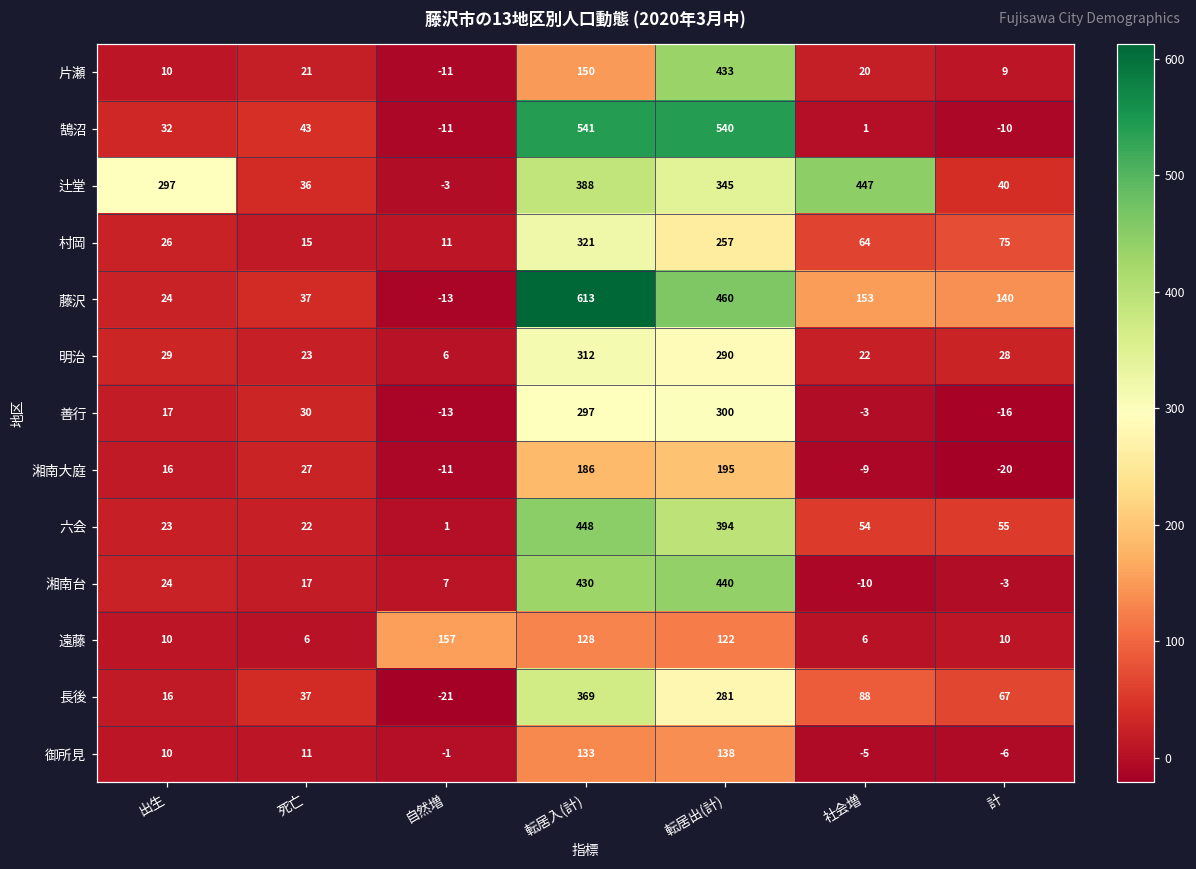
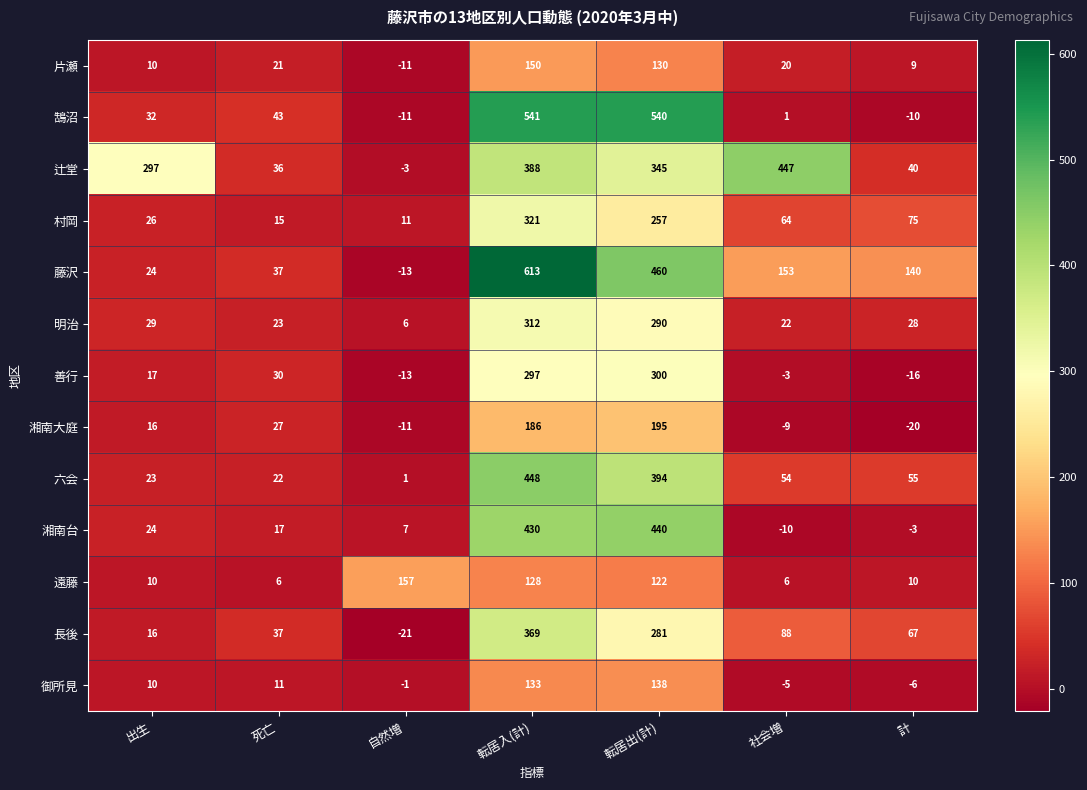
  {
    "片瀬": {
      "出生": 10,
      "死亡": 21,
      "自然増": -11,
      "転居入(計)": 150,
-     "転居出(計)": 433,
+     "転居出(計)": 130,
      "社会増": 20,
      "計": 9
    },
    "鵠沼": {
      "出生": 32,
      "死亡": 43,
      "自然増": -11,
      "転居入(計)": 541,
      "転居出(計)": 540,
      "社会増": 1,
      "計": -10
    },
    "辻堂": {
      "出生": 297,
      "死亡": 36,
      "自然増": -3,
      "転居入(計)": 388,
      "転居出(計)": 345,
      "社会増": 447,
      "計": 40
    },
    "村岡": {
      "出生": 26,
      "死亡": 15,
      "自然増": 11,
      "転居入(計)": 321,
      "転居出(計)": 257,
      "社会増": 64,
      "計": 75
    },
    "藤沢": {
      "出生": 24,
      "死亡": 37,
      "自然増": -13,
      "転居入(計)": 613,
      "転居出(計)": 460,
      "社会増": 153,
      "計": 140
    },
    "明治": {
      "出生": 29,
      "死亡": 23,
      "自然増": 6,
      "転居入(計)": 312,
      "転居出(計)": 290,
      "社会増": 22,
      "計": 28
    },
    "善行": {
      "出生": 17,
      "死亡": 30,
      "自然増": -13,
      "転居入(計)": 297,
      "転居出(計)": 300,
      "社会増": -3,
      "計": -16
    },
    "湘南大庭": {
      "出生": 16,
      "死亡": 27,
      "自然増": -11,
      "転居入(計)": 186,
      "転居出(計)": 195,
      "社会増": -9,
      "計": -20
    },
    "六会": {
      "出生": 23,
      "死亡": 22,
      "自然増": 1,
      "転居入(計)": 448,
      "転居出(計)": 394,
      "社会増": 54,
      "計": 55
    },
    "湘南台": {
      "出生": 24,
      "死亡": 17,
      "自然増": 7,
      "転居入(計)": 430,
      "転居出(計)": 440,
      "社会増": -10,
      "計": -3
    },
    "遠藤": {
      "出生": 10,
      "死亡": 6,
      "自然増": 157,
      "転居入(計)": 128,
      "転居出(計)": 122,
      "社会増": 6,
      "計": 10
    },
    "長後": {
      "出生": 16,
      "死亡": 37,
      "自然増": -21,
      "転居入(計)": 369,
      "転居出(計)": 281,
      "社会増": 88,
      "計": 67
    },
    "御所見": {
      "出生": 10,
      "死亡": 11,
      "自然増": -1,
      "転居入(計)": 133,
      "転居出(計)": 138,
      "社会増": -5,
      "計": -6
    }
  }
